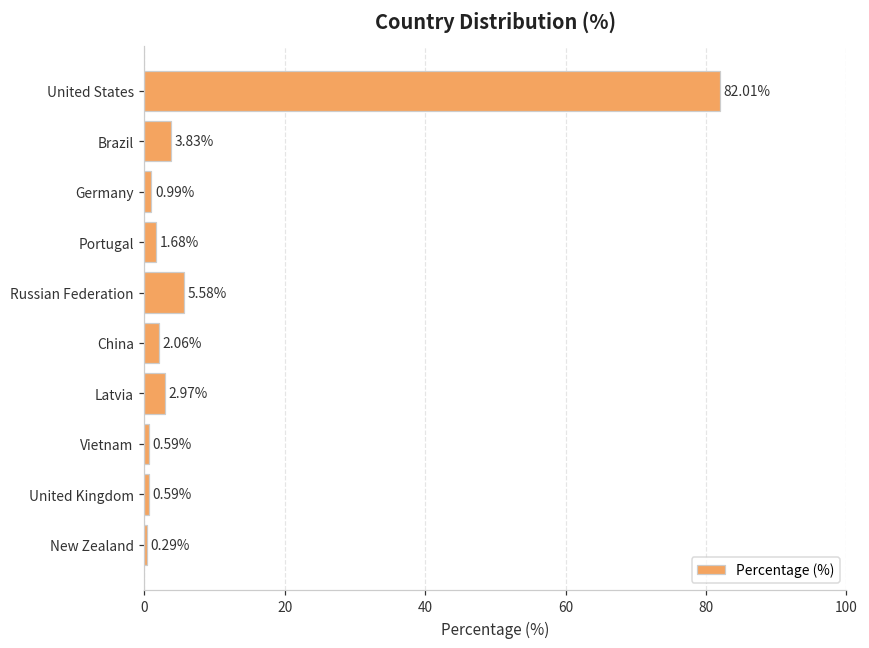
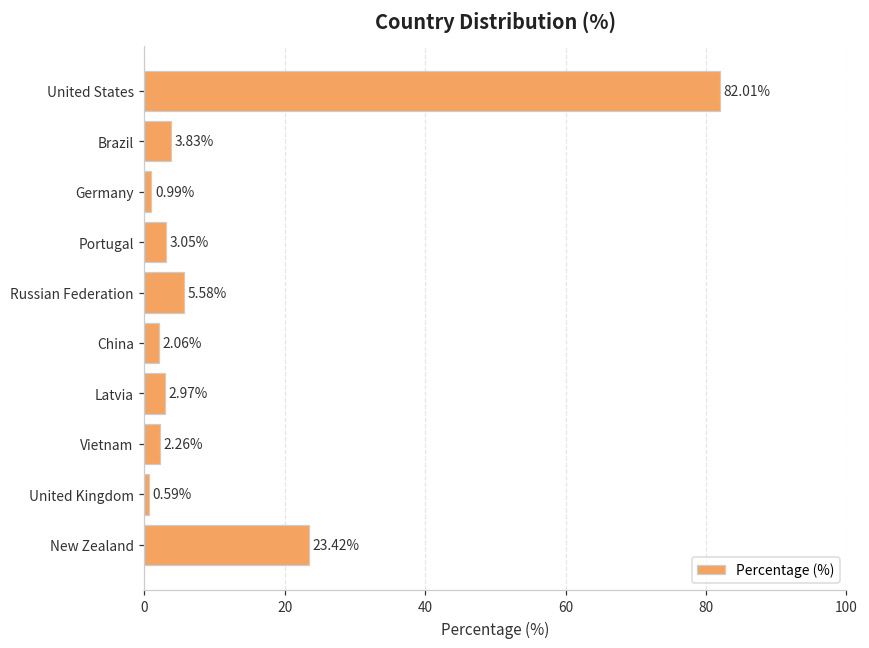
  {
    "United States": "82.01%",
    "Brazil": "3.83%",
    "Germany": "0.99%",
-   "Portugal": "1.68%",
+   "Portugal": "3.05%",
    "Russian Federation": "5.58%",
    "China": "2.06%",
    "Latvia": "2.97%",
-   "Vietnam": "0.59%",
+   "Vietnam": "2.26%",
    "United Kingdom": "0.59%",
-   "New Zealand": "0.29%"
+   "New Zealand": "23.42%"
  }
